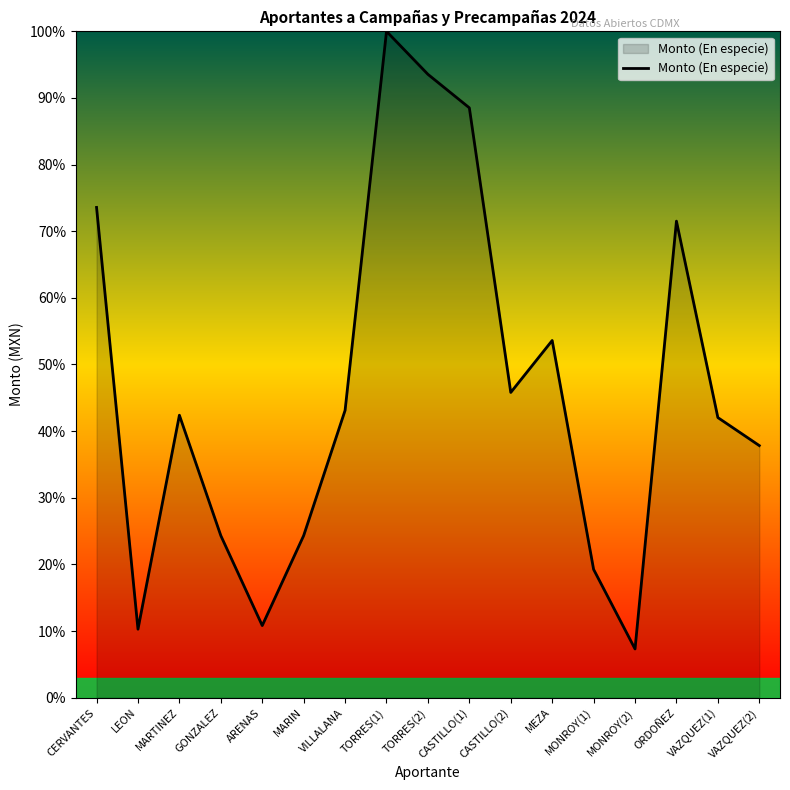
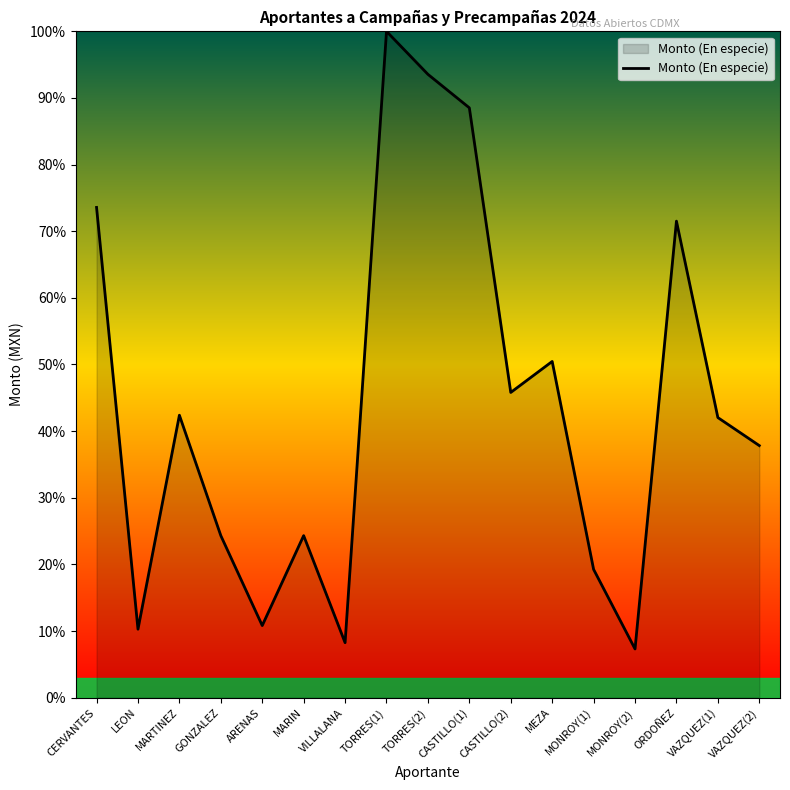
  {
    "Monto (En especie)": {
      "CERVANTES": "74%",
      "LEON": "10%",
      "MARTINEZ": "42%",
      "GONZALEZ": "24%",
      "ARENAS": "11%",
      "MARIN": "24%",
-     "VILLALANA": "43%",
+     "VILLALANA": "8%",
      "TORRES(1)": "100%",
      "TORRES(2)": "94%",
      "CASTILLO(1)": "89%",
      "CASTILLO(2)": "46%",
-     "MEZA": "54%",
+     "MEZA": "50%",
      "MONROY(1)": "19%",
      "MONROY(2)": "7%",
      "ORDOÑEZ": "72%",
      "VAZQUEZ(1)": "42%",
      "VAZQUEZ(2)": "38%"
    }
  }
